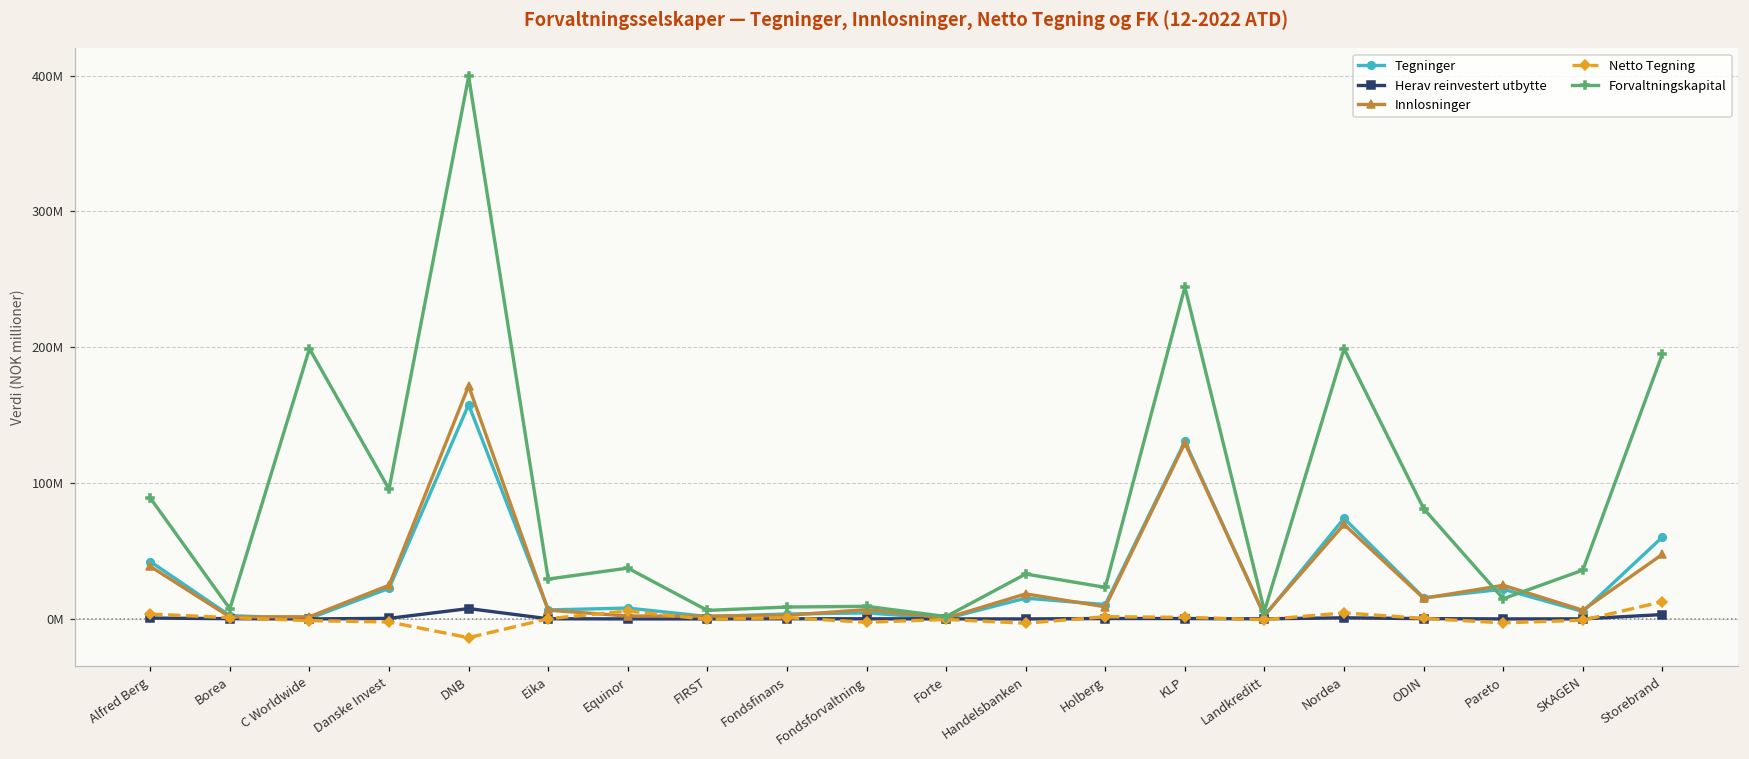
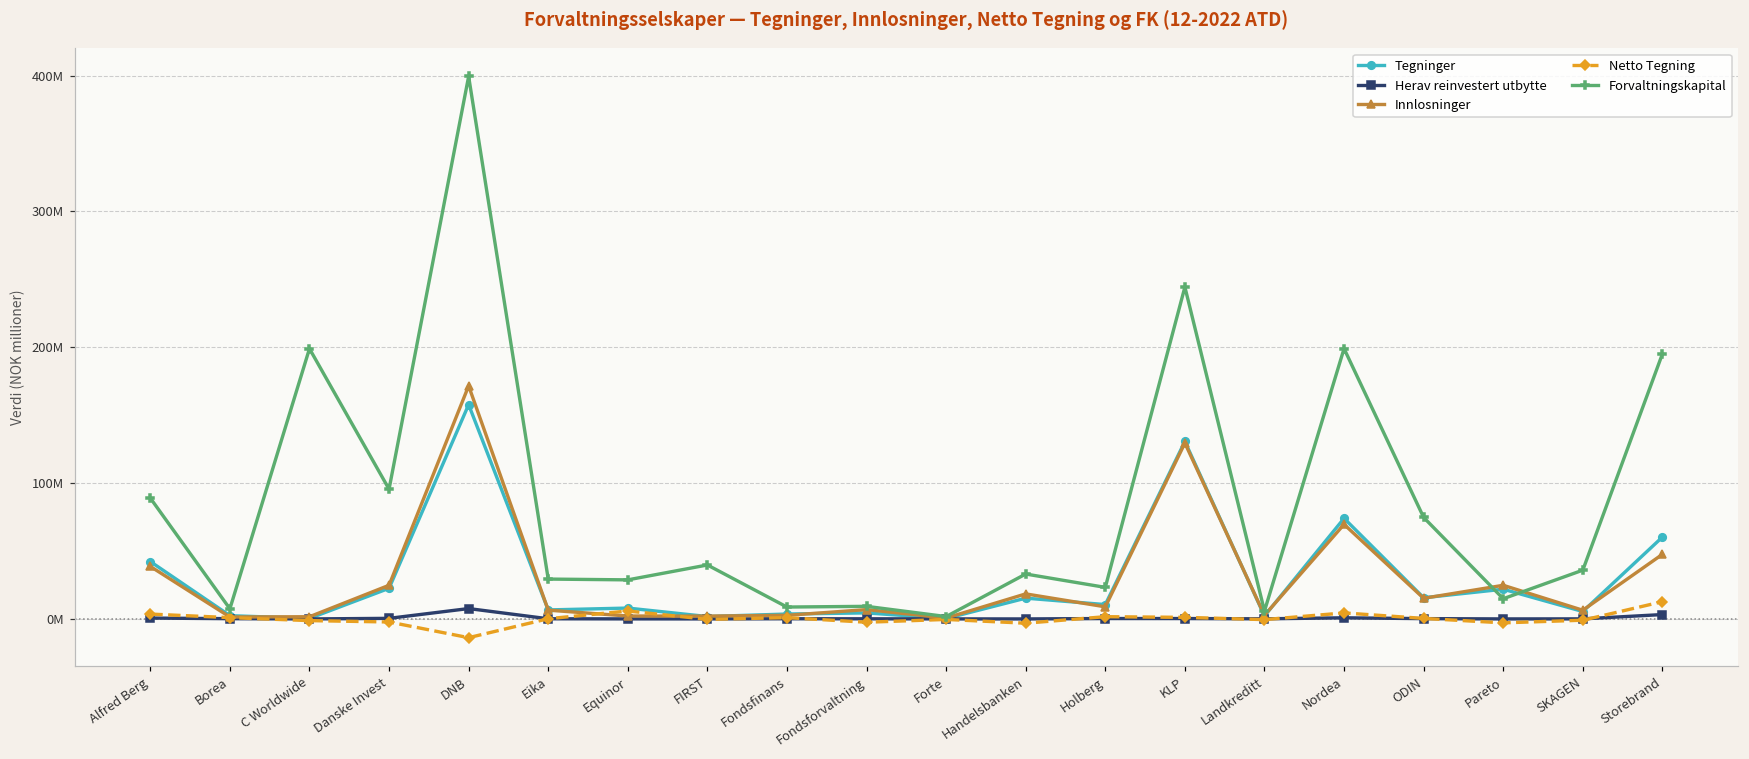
  {
    "Tegninger": {
      "Alfred Berg": 42000000,
      "Danske Invest": 23000000,
      "DNB": 158000000,
      "Equinor": 8000000,
      "Fondsforvaltning": 4000000,
      "Handelsbanken": 15000000,
      "Nordea": 74000000,
      "Pareto": 22000000,
      "Storebrand": 60000000
    },
    "Herav reinvestert utbytte": {
      "Alfred Berg": 1000000,
      "Danske Invest": 0,
      "DNB": 8000000,
      "Equinor": 0,
      "Fondsforvaltning": 0,
      "Handelsbanken": 0,
      "Nordea": 1000000,
      "Pareto": 0,
      "Storebrand": 3000000
    },
    "Forvaltningskapital": {
      "Alfred Berg": 89000000,
      "Borea": 7000000,
      "C Worldwide": 199000000,
      "Danske Invest": 96000000,
      "DNB": 399000000,
      "Eika": 29000000,
-     "Equinor": 37000000,
-     "FIRST": 6000000,
+     "Equinor": 29000000,
+     "FIRST": 40000000,
      "Fondsfinans": 9000000,
      "Fondsforvaltning": 9000000,
      "Handelsbanken": 33000000,
      "Holberg": 23000000,
      "KLP": 244000000,
      "Landkreditt": 6000000,
      "Nordea": 199000000,
-     "ODIN": 81000000,
+     "ODIN": 75000000,
      "Pareto": 15000000,
      "SKAGEN": 36000000,
      "Storebrand": 195000000
    }
  }
